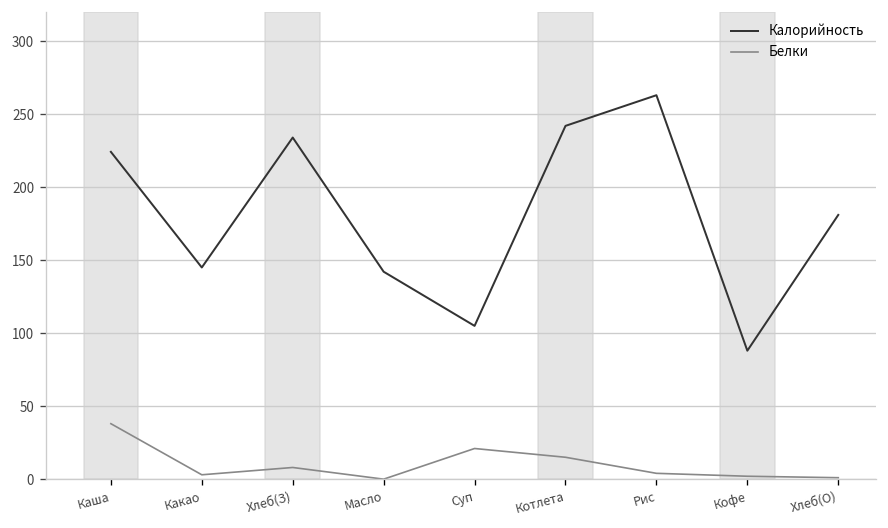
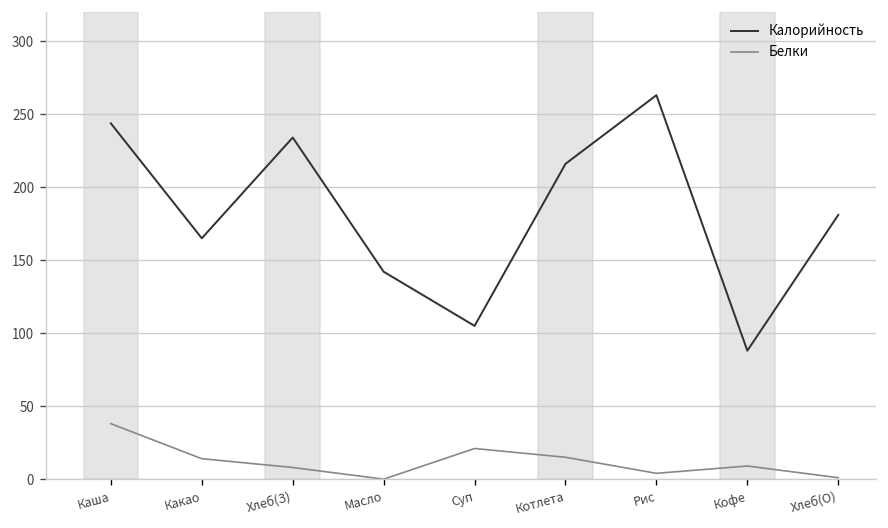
  {
    "Калорийность": {
-     "Каша": 224,
-     "Какао": 145,
+     "Каша": 244,
+     "Какао": 165,
      "Хлеб(З)": 234,
      "Масло": 142,
      "Суп": 105,
-     "Котлета": 242,
+     "Котлета": 216,
      "Рис": 263,
      "Кофе": 88,
      "Хлеб(О)": 181
    },
    "Белки": {
      "Каша": 38,
-     "Какао": 3,
+     "Какао": 14,
      "Хлеб(З)": 8,
      "Масло": 0,
      "Суп": 21,
      "Котлета": 15,
      "Рис": 4,
-     "Кофе": 2,
+     "Кофе": 9,
      "Хлеб(О)": 1
    }
  }
